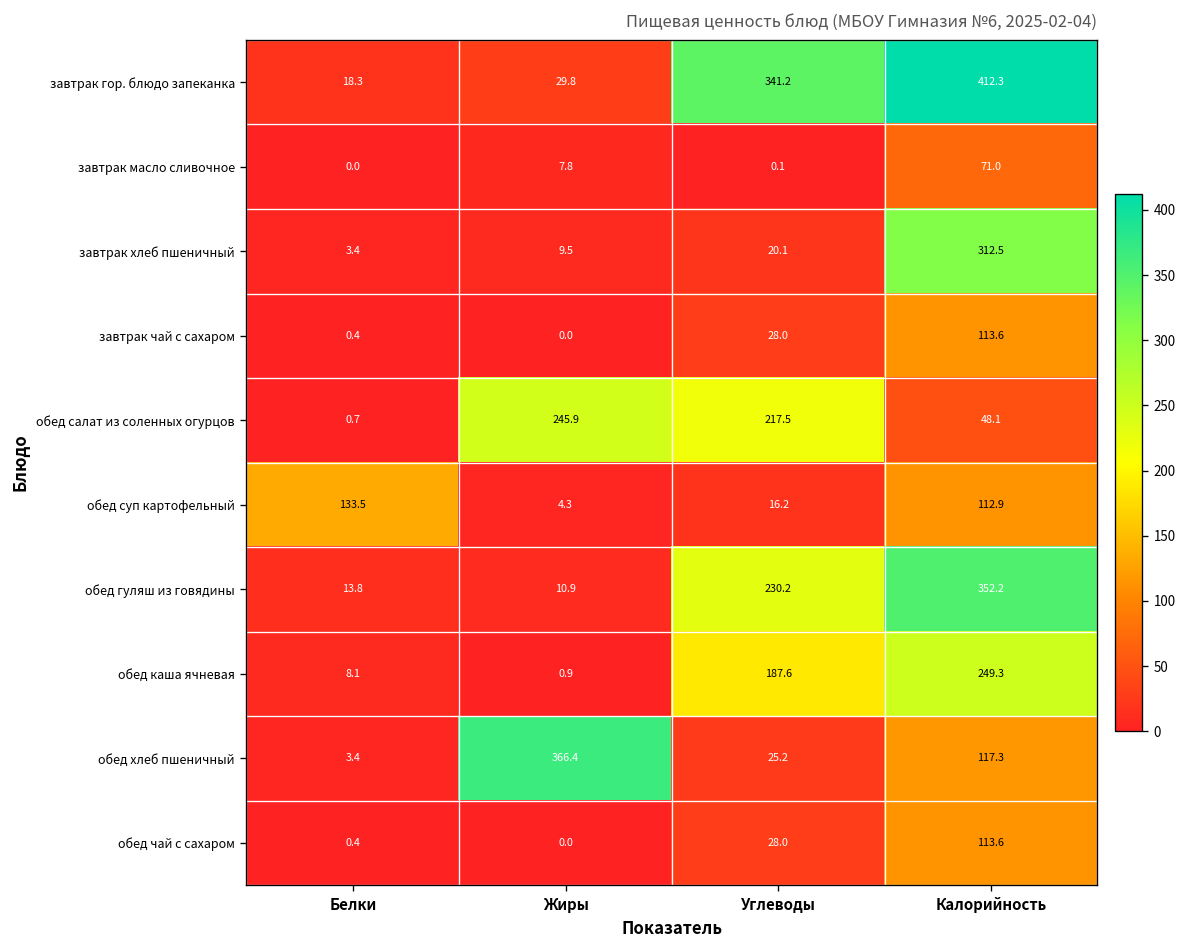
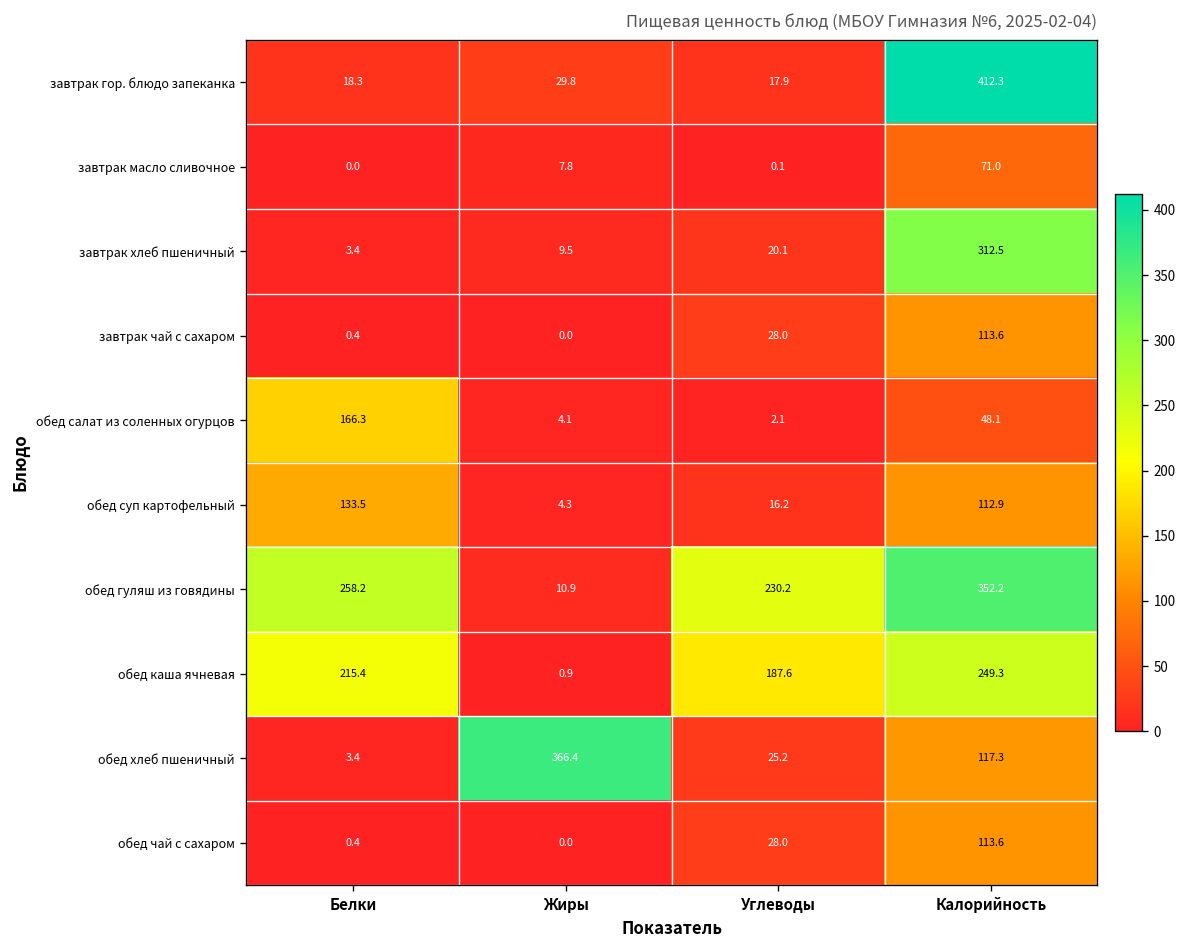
  {
    "завтрак гор. блюдо запеканка": {
      "Белки": 18.3,
      "Жиры": 29.8,
-     "Углеводы": 341.2,
+     "Углеводы": 17.9,
      "Калорийность": 412.3
    },
    "завтрак масло сливочное": {
      "Белки": 0.0,
      "Жиры": 7.8,
      "Углеводы": 0.1,
      "Калорийность": 71.0
    },
    "завтрак хлеб пшеничный": {
      "Белки": 3.4,
      "Жиры": 9.5,
      "Углеводы": 20.1,
      "Калорийность": 312.5
    },
    "завтрак чай с сахаром": {
      "Белки": 0.4,
      "Жиры": 0.0,
      "Углеводы": 28.0,
      "Калорийность": 113.6
    },
    "обед салат из соленных огурцов": {
-     "Белки": 0.7,
-     "Жиры": 245.9,
-     "Углеводы": 217.5,
+     "Белки": 166.3,
+     "Жиры": 4.1,
+     "Углеводы": 2.1,
      "Калорийность": 48.1
    },
    "обед суп картофельный": {
      "Белки": 133.5,
      "Жиры": 4.3,
      "Углеводы": 16.2,
      "Калорийность": 112.9
    },
    "обед гуляш из говядины": {
-     "Белки": 13.8,
+     "Белки": 258.2,
      "Жиры": 10.9,
      "Углеводы": 230.2,
      "Калорийность": 352.2
    },
    "обед каша ячневая": {
-     "Белки": 8.1,
+     "Белки": 215.4,
      "Жиры": 0.9,
      "Углеводы": 187.6,
      "Калорийность": 249.3
    },
    "обед хлеб пшеничный": {
      "Белки": 3.4,
      "Жиры": 366.4,
      "Углеводы": 25.2,
      "Калорийность": 117.3
    },
    "обед чай с сахаром": {
      "Белки": 0.4,
      "Жиры": 0.0,
      "Углеводы": 28.0,
      "Калорийность": 113.6
    }
  }
